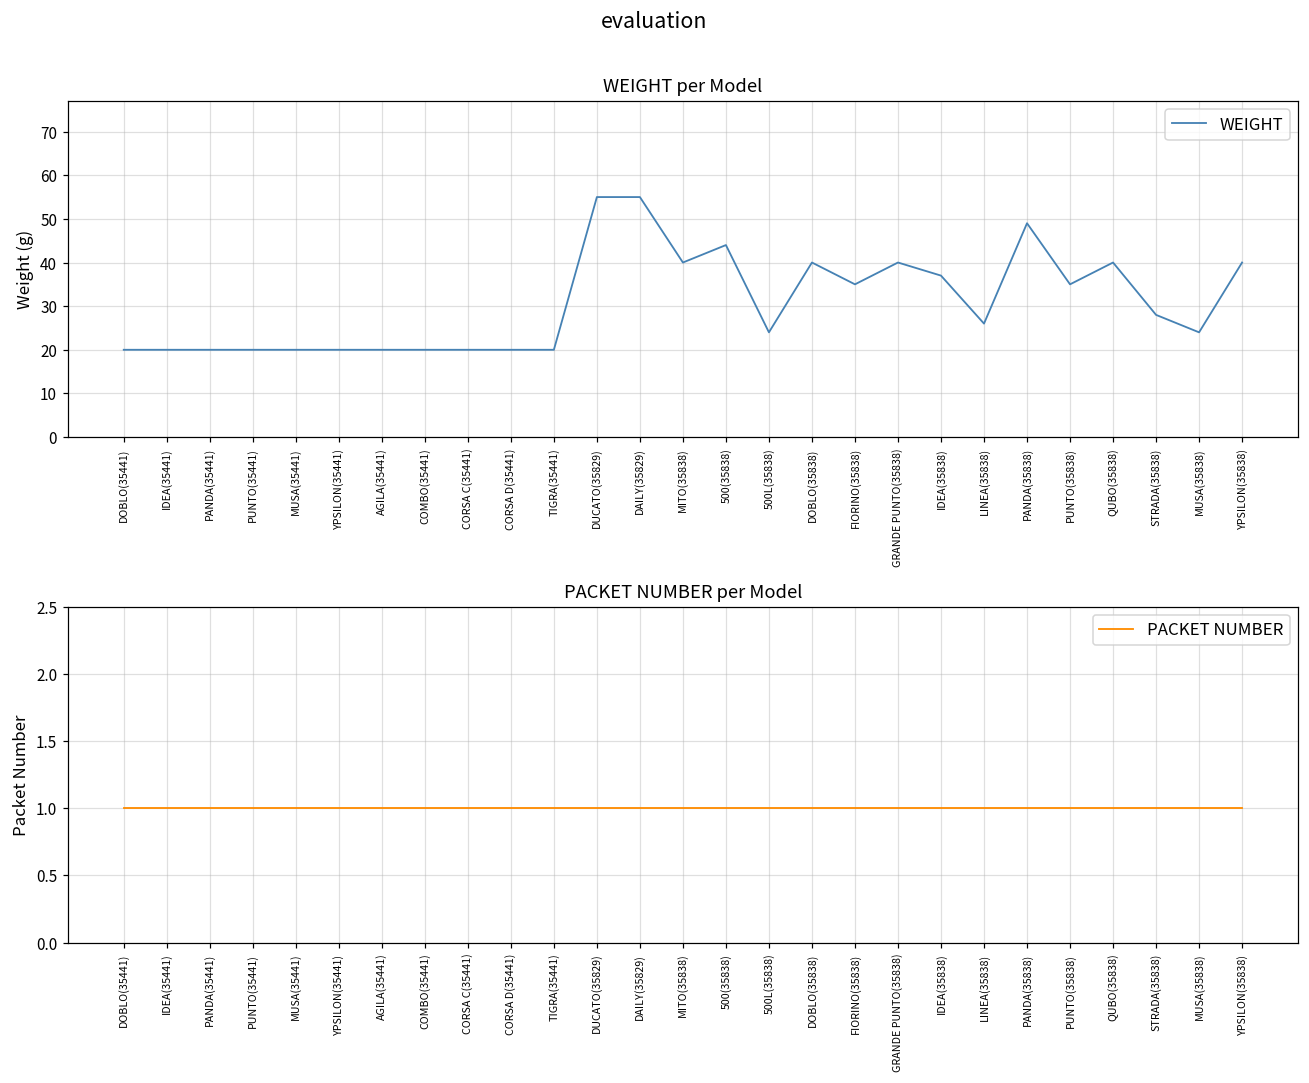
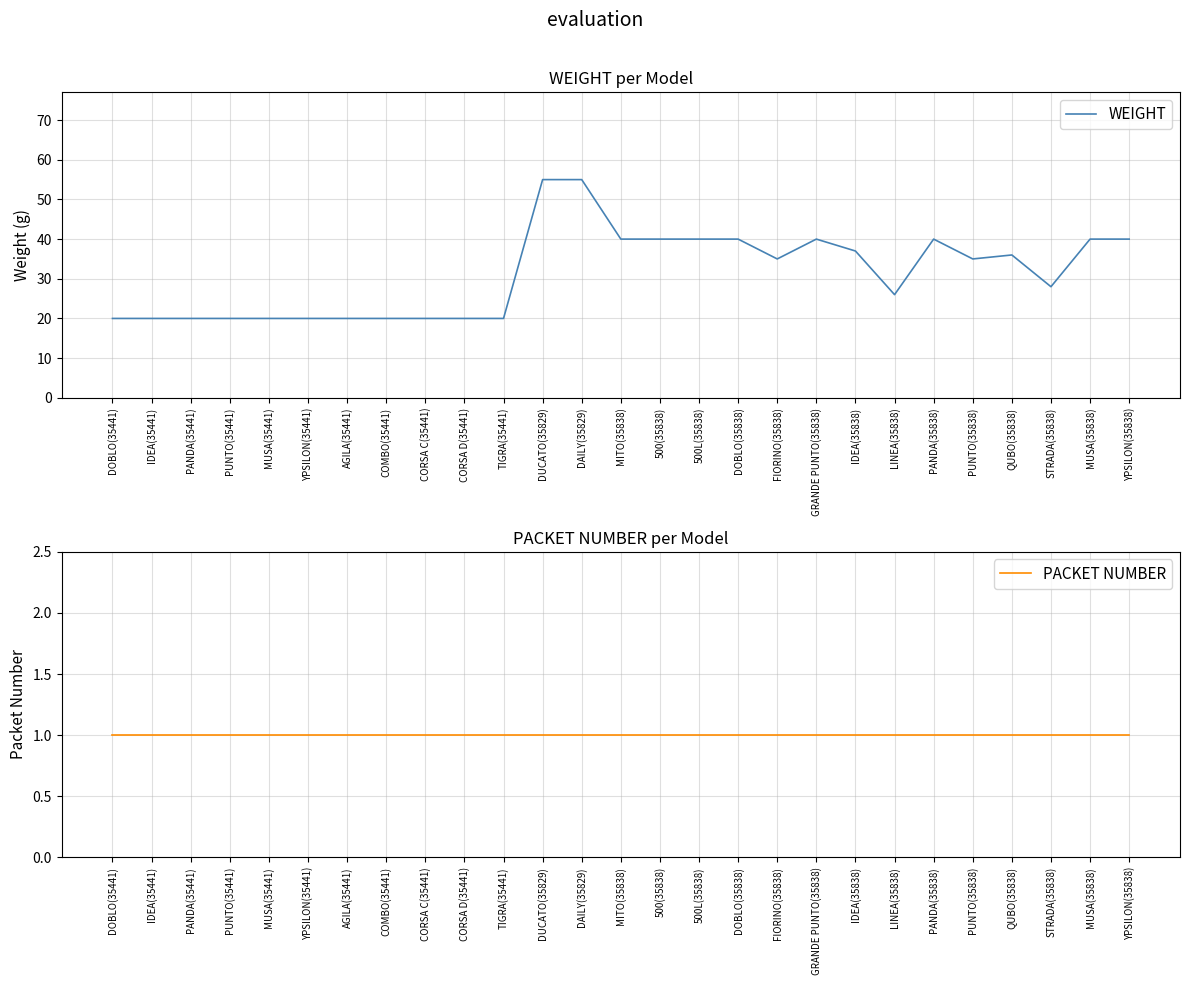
  {
    "WEIGHT per Model": {
      "DOBLO(35441)": 20,
      "IDEA(35441)": 20,
      "PANDA(35441)": 20,
      "PUNTO(35441)": 20,
      "MUSA(35441)": 20,
      "YPSILON(35441)": 20,
      "AGILA(35441)": 20,
      "COMBO(35441)": 20,
      "CORSA C(35441)": 20,
      "CORSA D(35441)": 20,
      "TIGRA(35441)": 20,
      "DUCATO(35829)": 55,
      "DAILY(35829)": 55,
      "MITO(35838)": 40,
-     "500(35838)": 44,
-     "500L(35838)": 24,
+     "500(35838)": 40,
+     "500L(35838)": 40,
      "DOBLO(35838)": 40,
      "FIORINO(35838)": 35,
      "GRANDE PUNTO(35838)": 40,
      "IDEA(35838)": 37,
      "LINEA(35838)": 26,
-     "PANDA(35838)": 49,
+     "PANDA(35838)": 40,
      "PUNTO(35838)": 35,
-     "QUBO(35838)": 40,
+     "QUBO(35838)": 36,
      "STRADA(35838)": 28,
-     "MUSA(35838)": 24,
+     "MUSA(35838)": 40,
      "YPSILON(35838)": 40
    },
    "PACKET NUMBER per Model": {
      "DOBLO(35441)": 1.00,
      "IDEA(35441)": 1.00,
      "PANDA(35441)": 1.00,
      "PUNTO(35441)": 1.00,
      "MUSA(35441)": 1.00,
      "YPSILON(35441)": 1.00,
      "AGILA(35441)": 1.00,
      "COMBO(35441)": 1.00,
      "CORSA C(35441)": 1.00,
      "CORSA D(35441)": 1.00,
      "TIGRA(35441)": 1.00,
      "DUCATO(35829)": 1.00,
      "DAILY(35829)": 1.00,
      "MITO(35838)": 1.00,
      "500(35838)": 1.00,
      "500L(35838)": 1.00,
      "DOBLO(35838)": 1.00,
      "FIORINO(35838)": 1.00,
      "GRANDE PUNTO(35838)": 1.00,
      "IDEA(35838)": 1.00,
      "LINEA(35838)": 1.00,
      "PANDA(35838)": 1.00,
      "PUNTO(35838)": 1.00,
      "QUBO(35838)": 1.00,
      "STRADA(35838)": 1.00,
      "MUSA(35838)": 1.00,
      "YPSILON(35838)": 1.00
    }
  }
